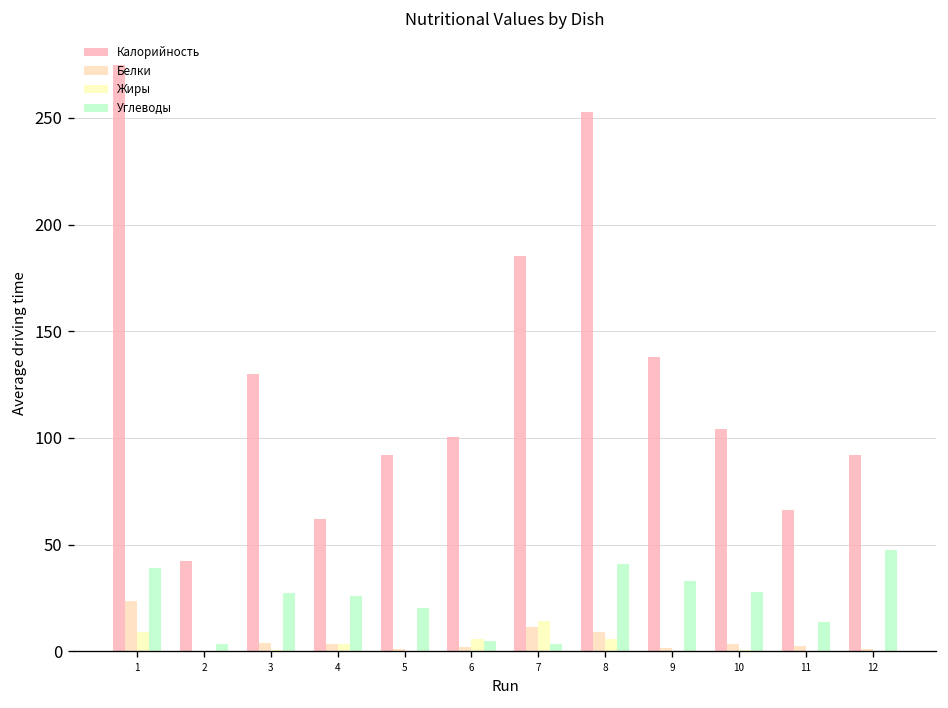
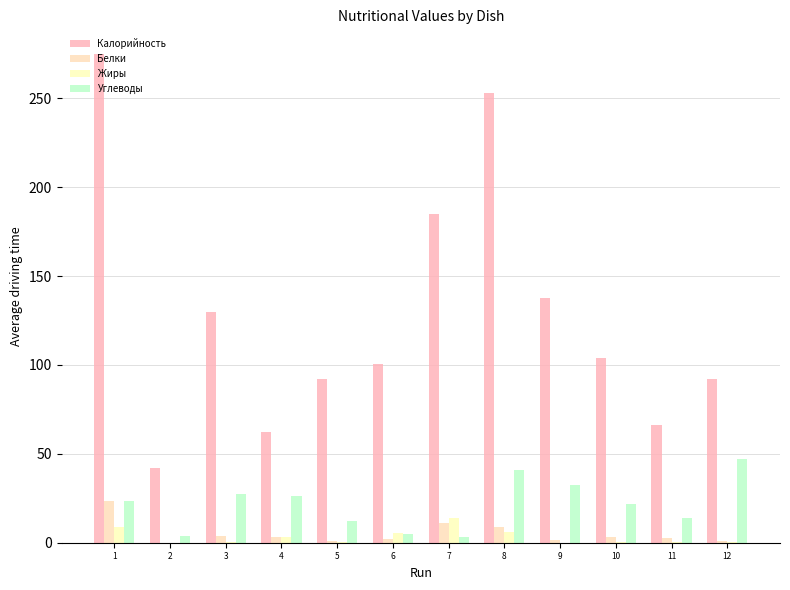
  {
    "Углеводы": {
-     "1": 39,
+     "1": 24,
      "2": 4,
      "3": 28,
      "4": 26,
-     "5": 20,
+     "5": 12,
      "6": 5,
      "7": 3,
      "8": 41,
      "9": 33,
-     "10": 28,
+     "10": 22,
      "11": 14,
      "12": 47
    }
  }
